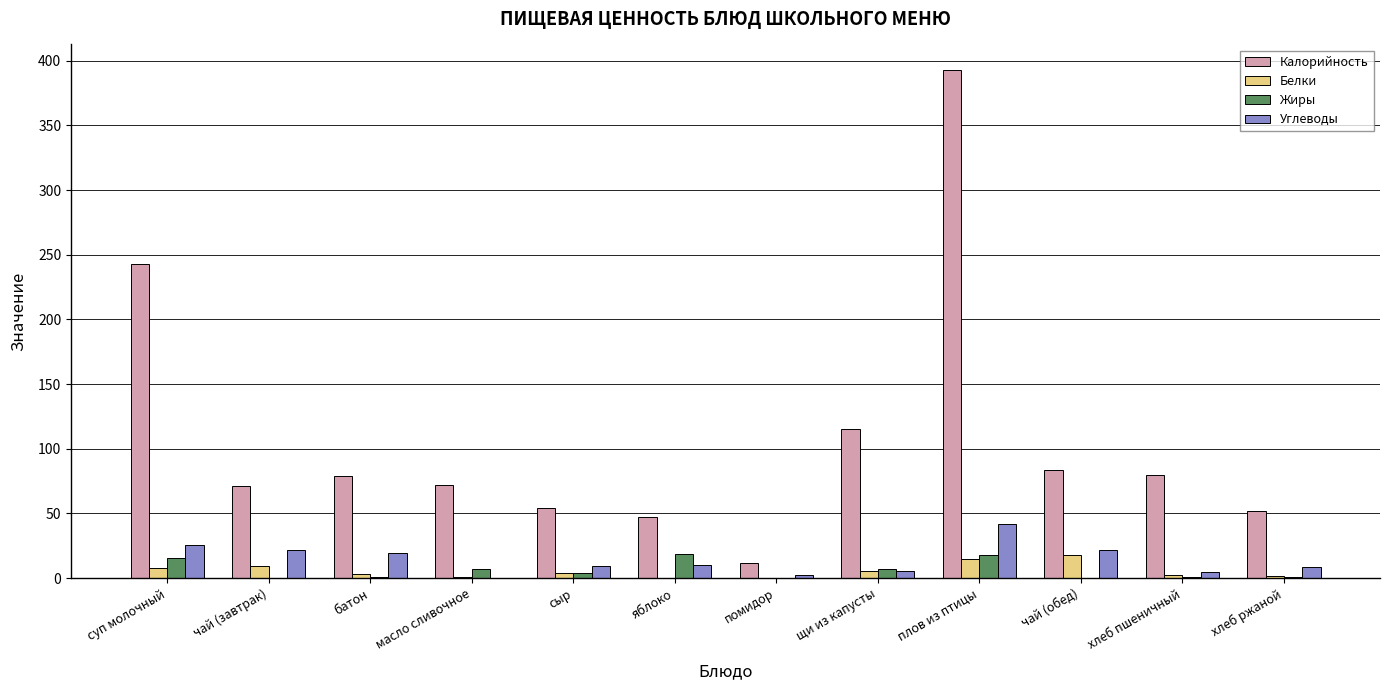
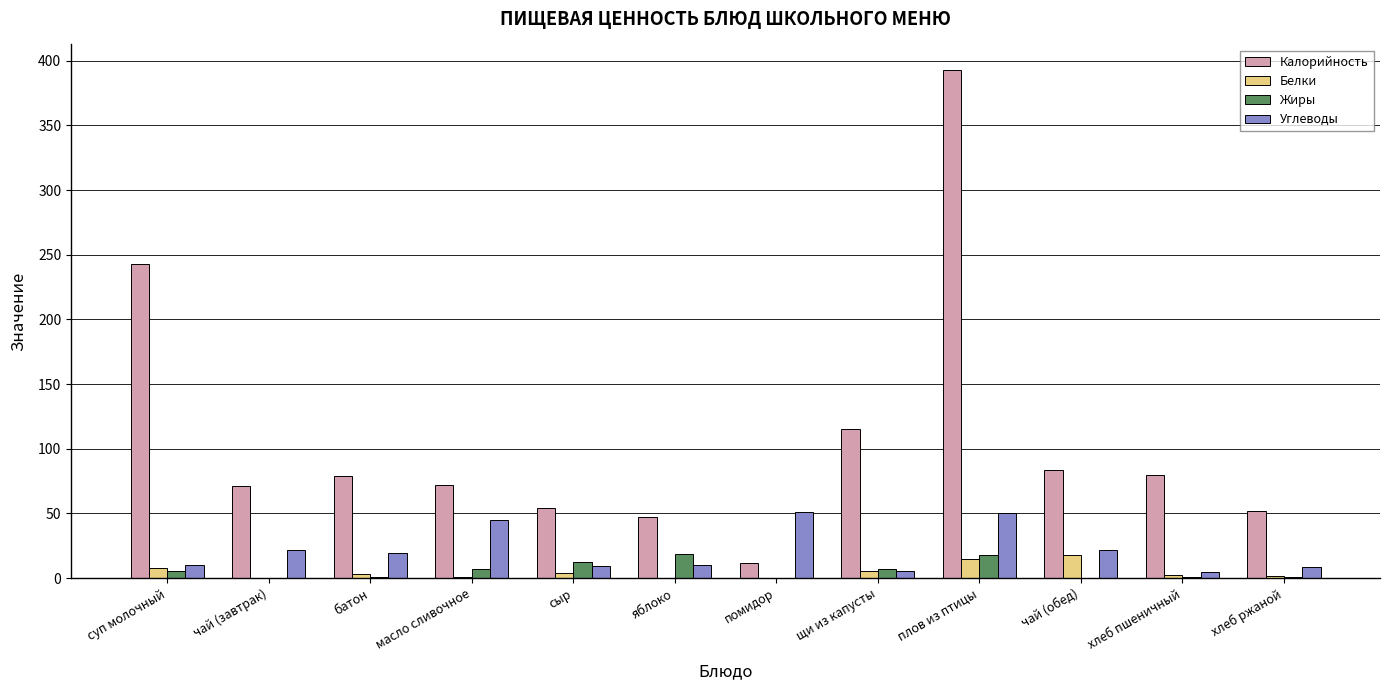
  {
    "Калорийность": {
      "суп молочный": 243,
      "чай (завтрак)": 72,
      "батон": 79,
      "масло сливочное": 72,
      "сыр": 54,
      "яблоко": 47,
      "помидор": 12,
      "щи из капусты": 115,
      "плов из птицы": 393,
      "чай (обед)": 83,
      "хлеб пшеничный": 80,
      "хлеб ржаной": 52
    },
    "Белки": {
      "суп молочный": 8,
-     "чай (завтрак)": 10,
+     "чай (завтрак)": 0,
      "батон": 3,
      "сыр": 4,
      "щи из капусты": 5,
      "плов из птицы": 15,
      "чай (обед)": 18,
      "хлеб пшеничный": 3
    },
    "Жиры": {
-     "суп молочный": 16,
+     "суп молочный": 5,
      "масло сливочное": 7,
-     "сыр": 4,
+     "сыр": 13,
      "яблоко": 19,
      "щи из капусты": 7,
      "плов из птицы": 18
    },
    "Углеводы": {
-     "суп молочный": 25,
+     "суп молочный": 10,
      "чай (завтрак)": 22,
      "батон": 20,
-     "масло сливочное": 0,
+     "масло сливочное": 45,
      "сыр": 9,
      "яблоко": 10,
-     "помидор": 3,
+     "помидор": 51,
      "щи из капусты": 5,
-     "плов из птицы": 42,
+     "плов из птицы": 50,
      "чай (обед)": 22,
      "хлеб пшеничный": 5,
      "хлеб ржаной": 9
    }
  }
